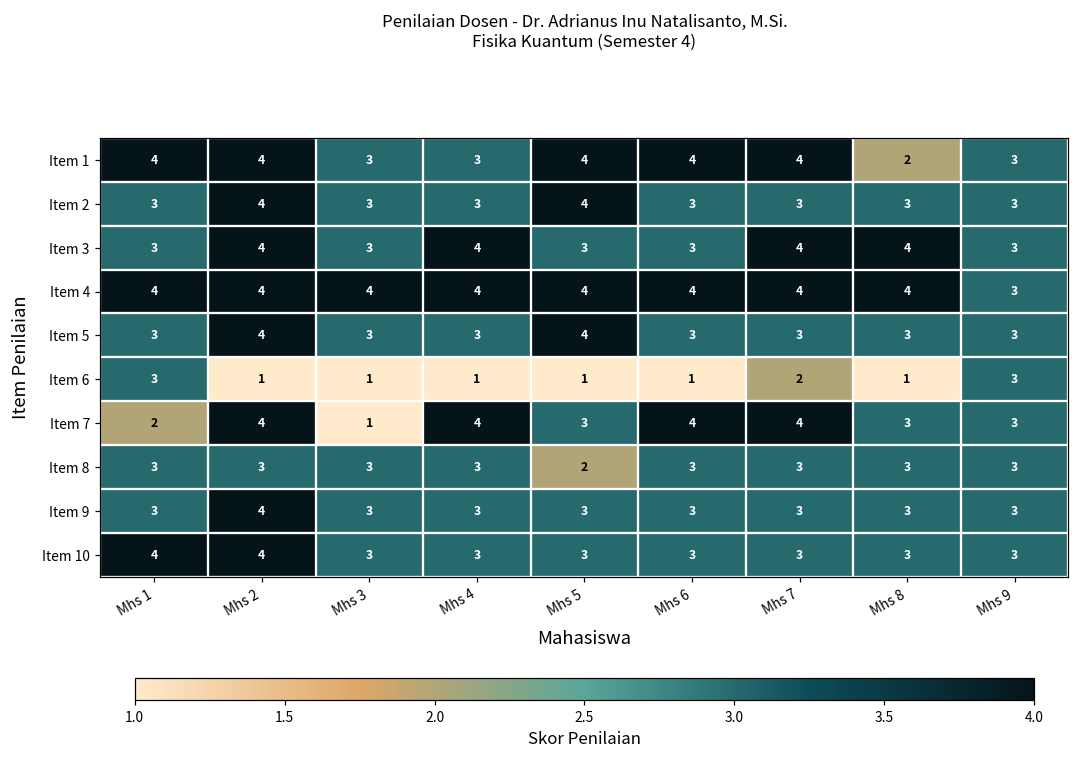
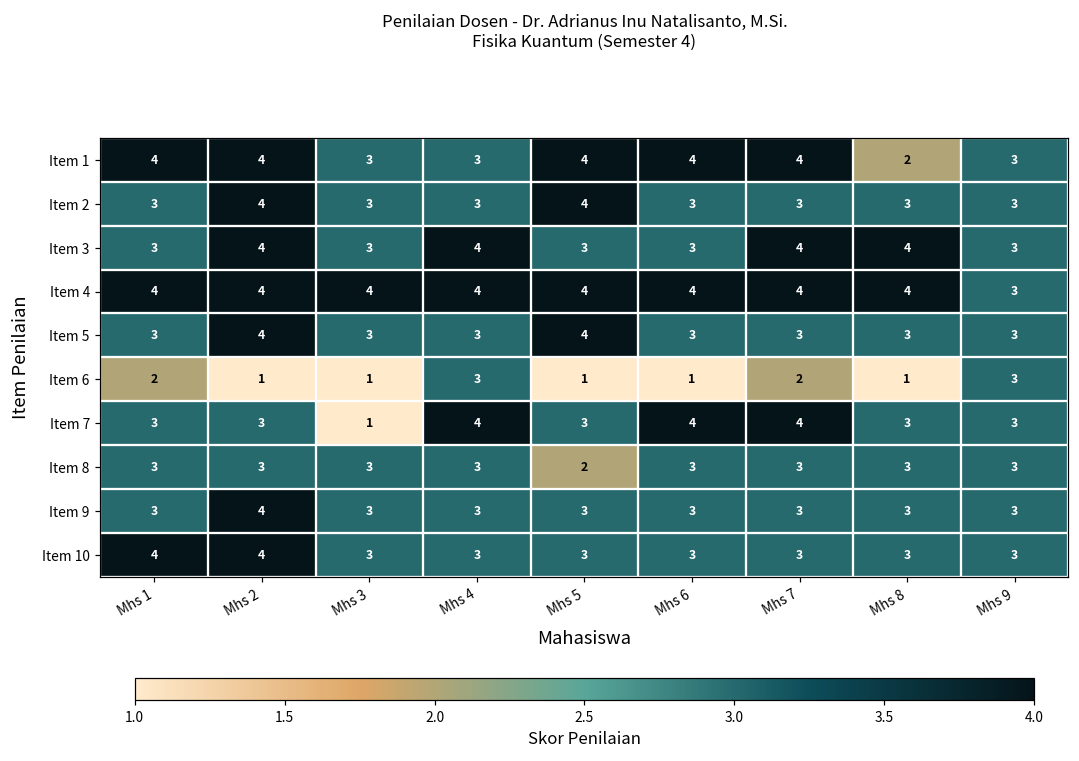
  {
    "Item 1": {
      "Mhs 1": 4,
      "Mhs 2": 4,
      "Mhs 3": 3,
      "Mhs 4": 3,
      "Mhs 5": 4,
      "Mhs 6": 4,
      "Mhs 7": 4,
      "Mhs 8": 2,
      "Mhs 9": 3
    },
    "Item 2": {
      "Mhs 1": 3,
      "Mhs 2": 4,
      "Mhs 3": 3,
      "Mhs 4": 3,
      "Mhs 5": 4,
      "Mhs 6": 3,
      "Mhs 7": 3,
      "Mhs 8": 3,
      "Mhs 9": 3
    },
    "Item 3": {
      "Mhs 1": 3,
      "Mhs 2": 4,
      "Mhs 3": 3,
      "Mhs 4": 4,
      "Mhs 5": 3,
      "Mhs 6": 3,
      "Mhs 7": 4,
      "Mhs 8": 4,
      "Mhs 9": 3
    },
    "Item 4": {
      "Mhs 1": 4,
      "Mhs 2": 4,
      "Mhs 3": 4,
      "Mhs 4": 4,
      "Mhs 5": 4,
      "Mhs 6": 4,
      "Mhs 7": 4,
      "Mhs 8": 4,
      "Mhs 9": 3
    },
    "Item 5": {
      "Mhs 1": 3,
      "Mhs 2": 4,
      "Mhs 3": 3,
      "Mhs 4": 3,
      "Mhs 5": 4,
      "Mhs 6": 3,
      "Mhs 7": 3,
      "Mhs 8": 3,
      "Mhs 9": 3
    },
    "Item 6": {
-     "Mhs 1": 3,
+     "Mhs 1": 2,
      "Mhs 2": 1,
      "Mhs 3": 1,
-     "Mhs 4": 1,
+     "Mhs 4": 3,
      "Mhs 5": 1,
      "Mhs 6": 1,
      "Mhs 7": 2,
      "Mhs 8": 1,
      "Mhs 9": 3
    },
    "Item 7": {
-     "Mhs 1": 2,
-     "Mhs 2": 4,
+     "Mhs 1": 3,
+     "Mhs 2": 3,
      "Mhs 3": 1,
      "Mhs 4": 4,
      "Mhs 5": 3,
      "Mhs 6": 4,
      "Mhs 7": 4,
      "Mhs 8": 3,
      "Mhs 9": 3
    },
    "Item 8": {
      "Mhs 1": 3,
      "Mhs 2": 3,
      "Mhs 3": 3,
      "Mhs 4": 3,
      "Mhs 5": 2,
      "Mhs 6": 3,
      "Mhs 7": 3,
      "Mhs 8": 3,
      "Mhs 9": 3
    },
    "Item 9": {
      "Mhs 1": 3,
      "Mhs 2": 4,
      "Mhs 3": 3,
      "Mhs 4": 3,
      "Mhs 5": 3,
      "Mhs 6": 3,
      "Mhs 7": 3,
      "Mhs 8": 3,
      "Mhs 9": 3
    },
    "Item 10": {
      "Mhs 1": 4,
      "Mhs 2": 4,
      "Mhs 3": 3,
      "Mhs 4": 3,
      "Mhs 5": 3,
      "Mhs 6": 3,
      "Mhs 7": 3,
      "Mhs 8": 3,
      "Mhs 9": 3
    }
  }
